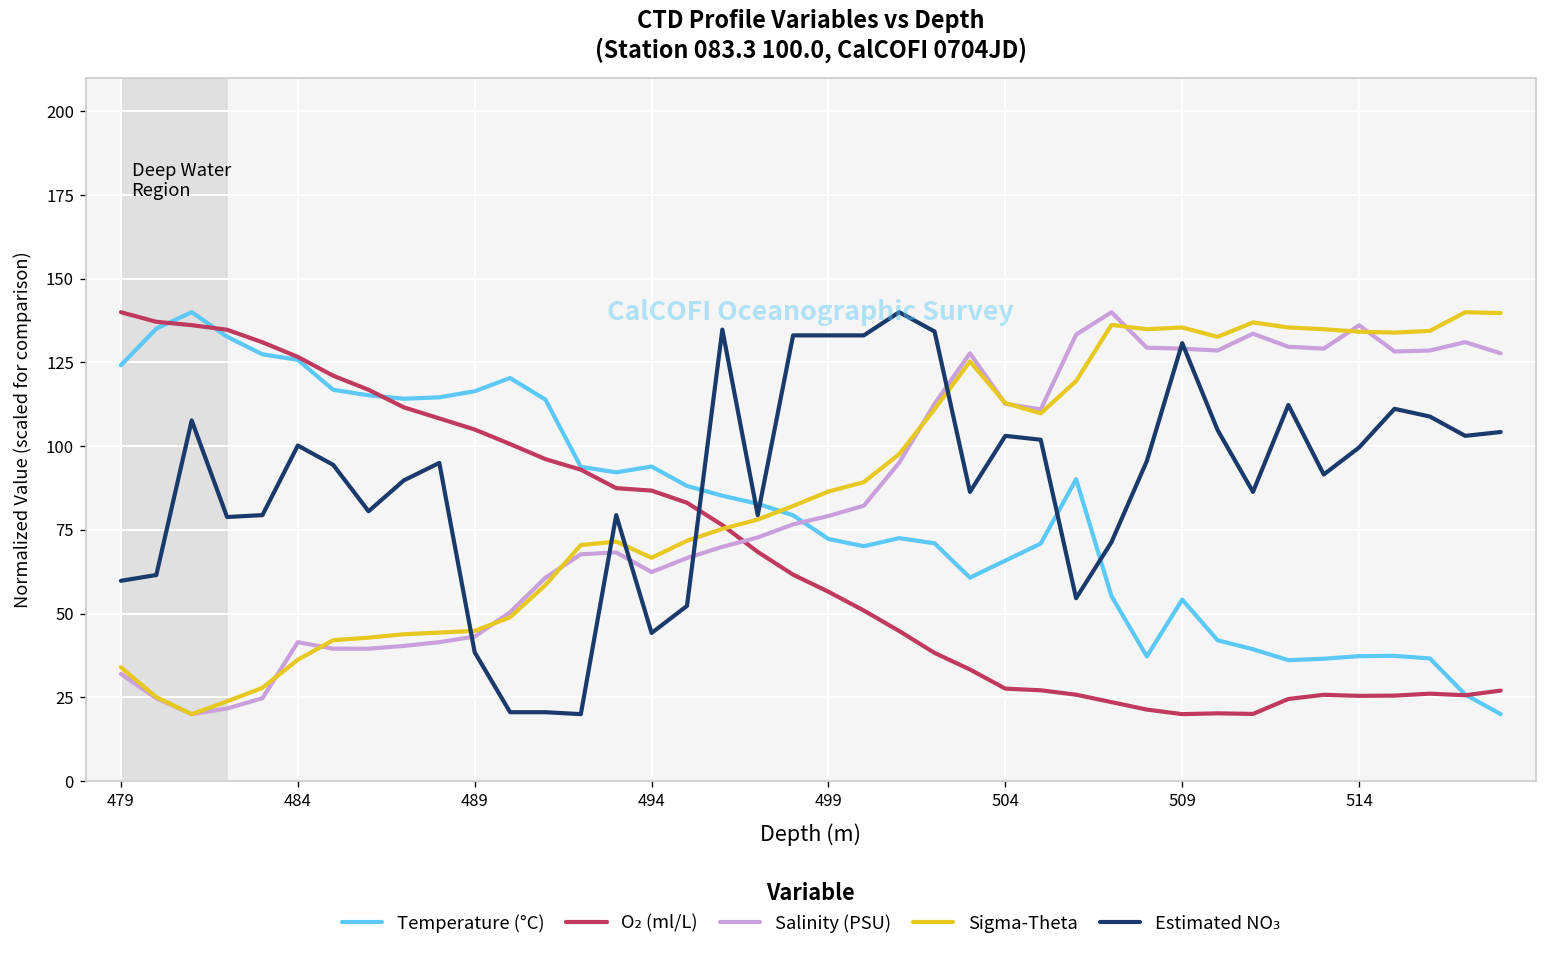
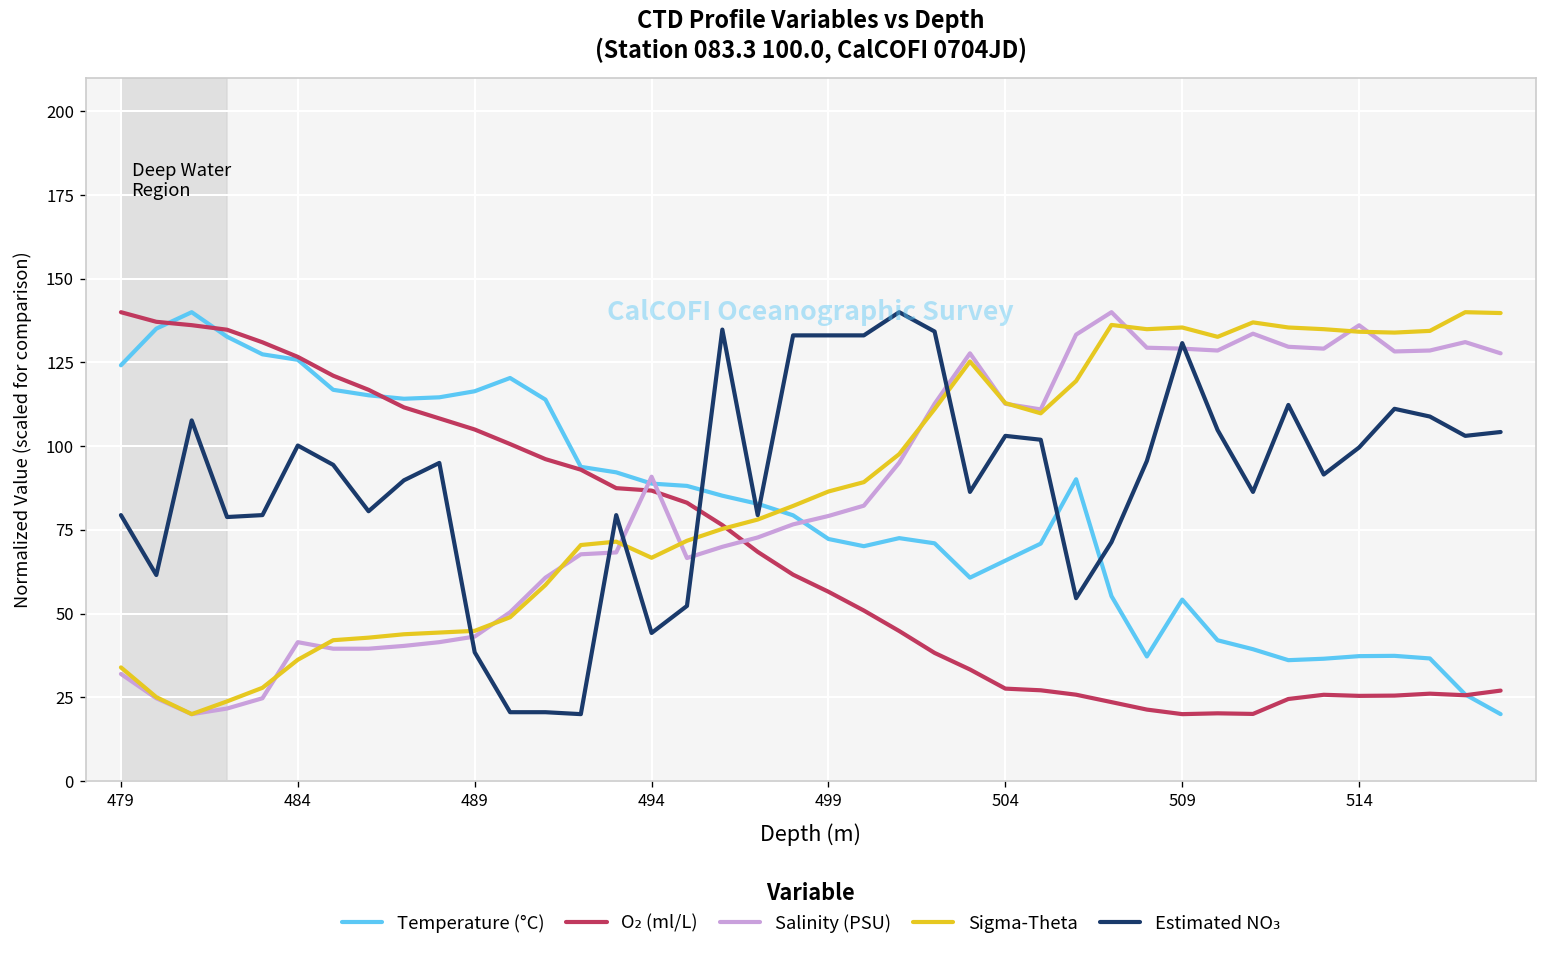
  {
    "Temperature (°C)": {
      "479": 124,
      "489": 116,
-     "494": 94,
+     "494": 89,
      "499": 72,
      "504": 66,
      "509": 54,
      "514": 37
    },
    "O₂ (ml/L)": {
      "479": 140,
      "489": 105,
      "494": 87,
      "499": 57,
      "504": 28,
      "509": 20,
      "514": 25
    },
    "Salinity (PSU)": {
      "479": 32,
      "484": 41,
      "489": 43,
-     "494": 62,
+     "494": 91,
      "499": 79,
      "509": 129,
      "514": 136
    },
    "Sigma-Theta": {
      "479": 34,
      "484": 36,
      "489": 45,
      "494": 67,
      "499": 86,
      "509": 135,
      "514": 134
    },
    "Estimated NO₃": {
-     "479": 60,
+     "479": 79,
      "484": 100,
      "489": 38,
      "494": 44,
      "499": 133,
      "504": 103,
      "509": 131,
      "514": 100
    }
  }
